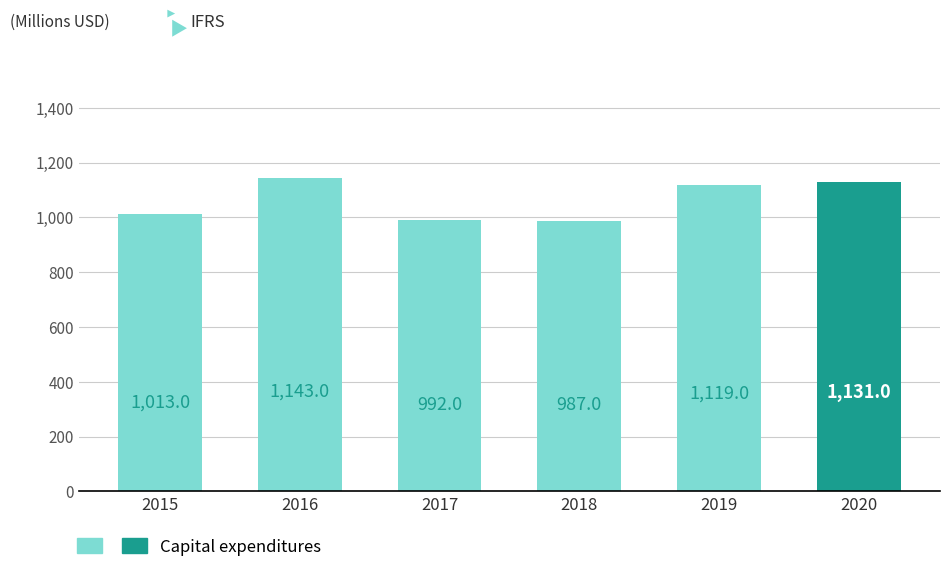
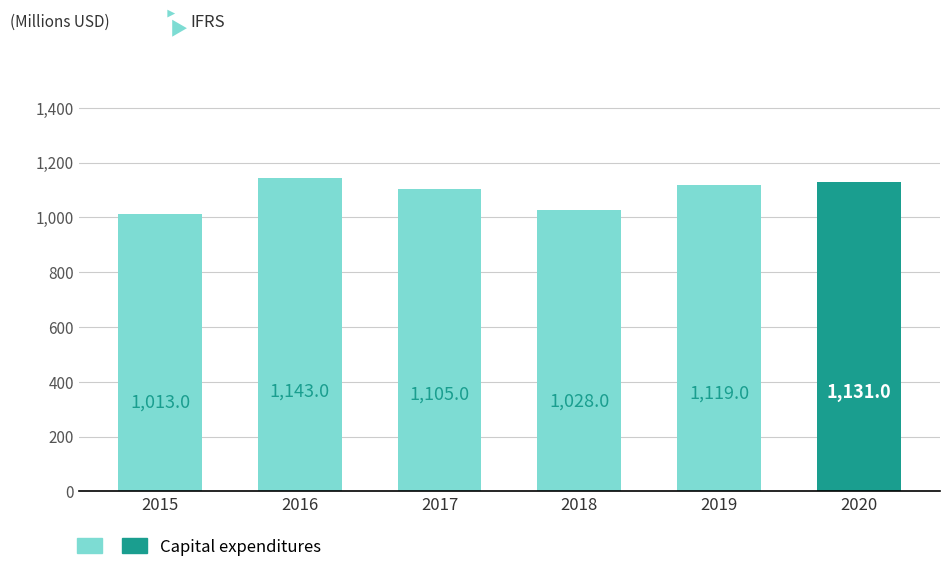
  {
    "2015": "1,013.0",
    "2016": "1,143.0",
-   "2017": "992.0",
-   "2018": "987.0",
+   "2017": "1,105.0",
+   "2018": "1,028.0",
    "2019": "1,119.0",
    "2020": "1,131.0"
  }
